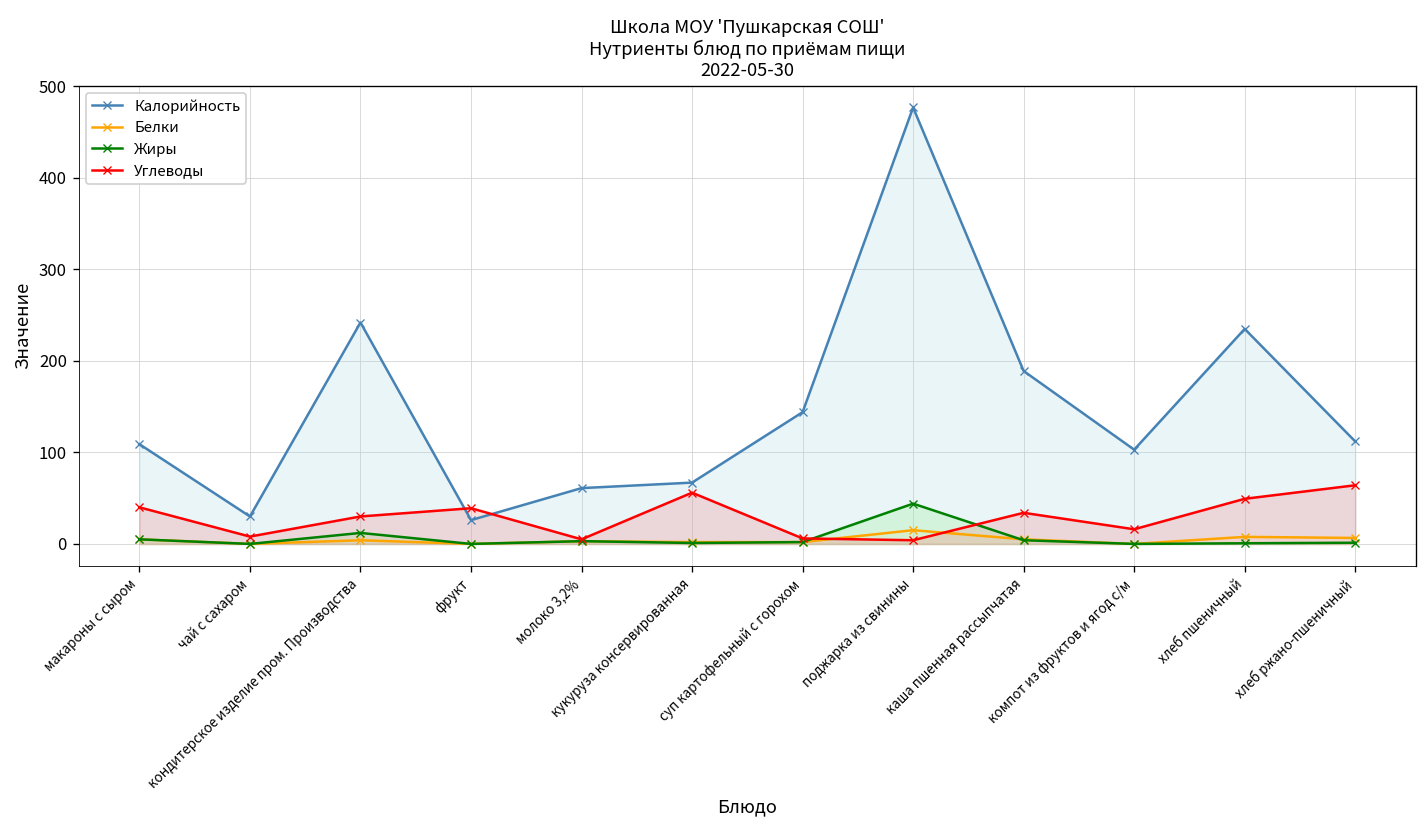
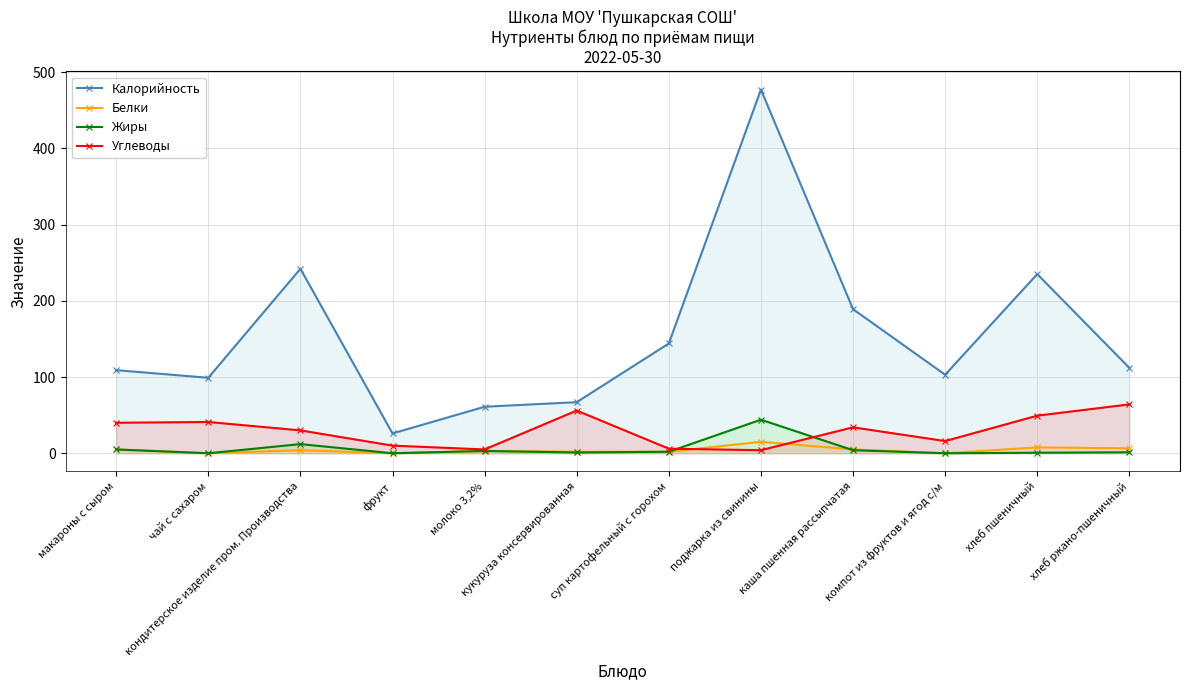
  {
    "Калорийность": {
      "макароны с сыром": 110,
-     "чай с сахаром": 30,
+     "чай с сахаром": 100,
      "кондитерское изделие пром. Производства": 240,
      "фрукт": 30,
      "молоко 3,2%": 60,
      "кукуруза консервированная": 70,
      "суп картофельный с горохом": 140,
      "поджарка из свинины": 480,
      "каша пшенная рассыпчатая": 190,
      "компот из фруктов и ягод с/м": 100,
      "хлеб пшеничный": 240,
      "хлеб ржано-пшеничный": 110
    },
    "Белки": {
      "кондитерское изделие пром. Производства": 0,
      "поджарка из свинины": 20,
      "хлеб пшеничный": 10,
      "хлеб ржано-пшеничный": 10
    },
    "Жиры": {
      "кондитерское изделие пром. Производства": 10,
      "поджарка из свинины": 40,
      "хлеб пшеничный": 0,
      "хлеб ржано-пшеничный": 0
    },
    "Углеводы": {
      "макароны с сыром": 40,
-     "чай с сахаром": 10,
+     "чай с сахаром": 40,
      "кондитерское изделие пром. Производства": 30,
-     "фрукт": 40,
+     "фрукт": 10,
      "кукуруза консервированная": 60,
      "суп картофельный с горохом": 10,
      "поджарка из свинины": 0,
      "каша пшенная рассыпчатая": 30,
      "компот из фруктов и ягод с/м": 20,
      "хлеб пшеничный": 50,
      "хлеб ржано-пшеничный": 60
    }
  }
